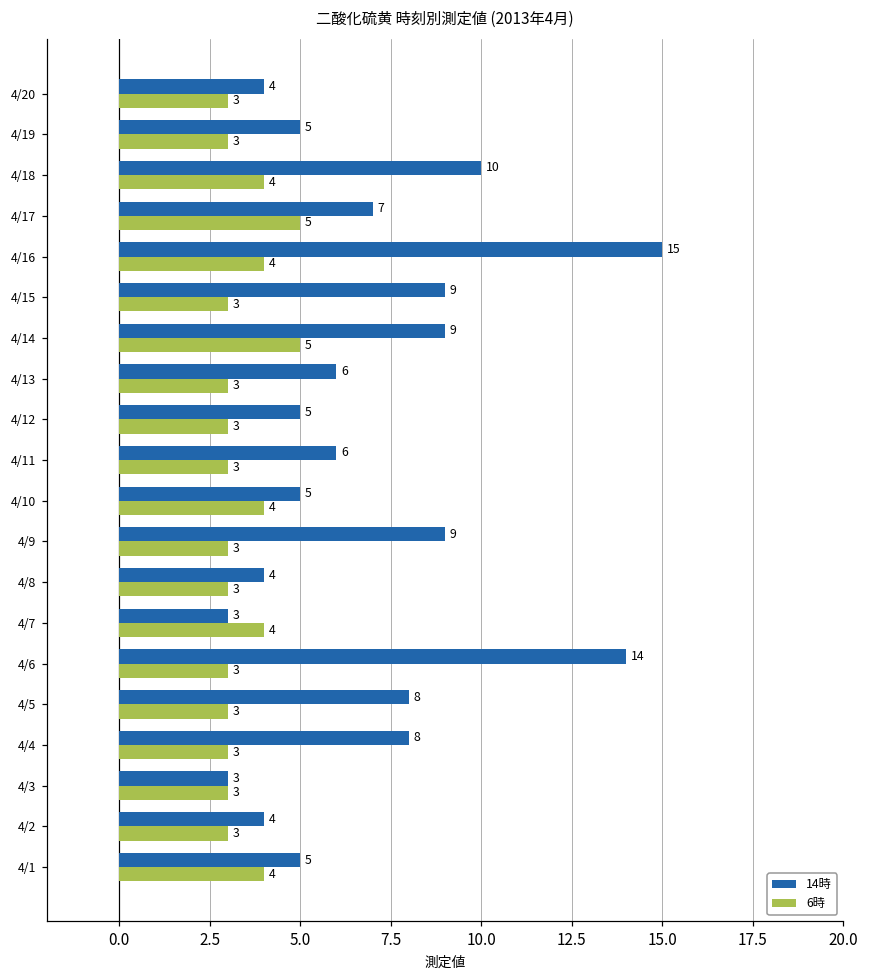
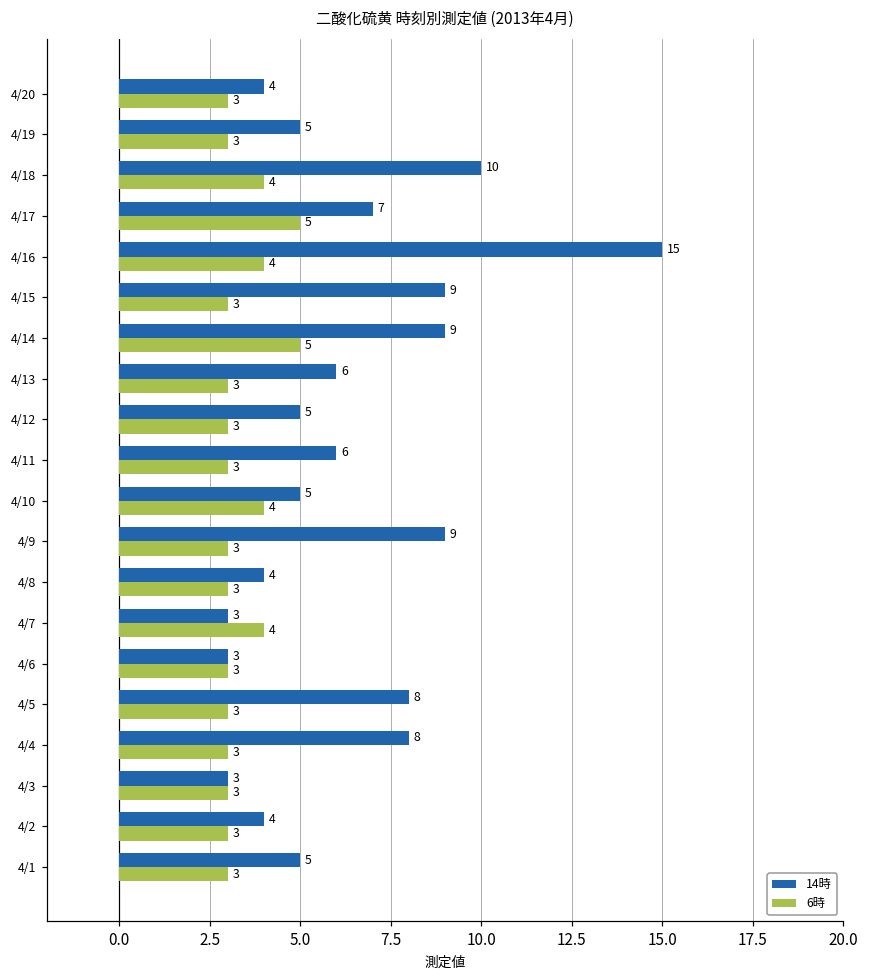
  {
    "14時": {
      "4/20": 4,
      "4/19": 5,
      "4/18": 10,
      "4/17": 7,
      "4/16": 15,
      "4/15": 9,
      "4/14": 9,
      "4/13": 6,
      "4/12": 5,
      "4/11": 6,
      "4/10": 5,
      "4/9": 9,
      "4/8": 4,
      "4/7": 3,
-     "4/6": 14,
+     "4/6": 3,
      "4/5": 8,
      "4/4": 8,
      "4/3": 3,
      "4/2": 4,
      "4/1": 5
    },
    "6時": {
      "4/20": 3,
      "4/19": 3,
      "4/18": 4,
      "4/17": 5,
      "4/16": 4,
      "4/15": 3,
      "4/14": 5,
      "4/13": 3,
      "4/12": 3,
      "4/11": 3,
      "4/10": 4,
      "4/9": 3,
      "4/8": 3,
      "4/7": 4,
      "4/6": 3,
      "4/5": 3,
      "4/4": 3,
      "4/3": 3,
      "4/2": 3,
-     "4/1": 4
+     "4/1": 3
    }
  }
